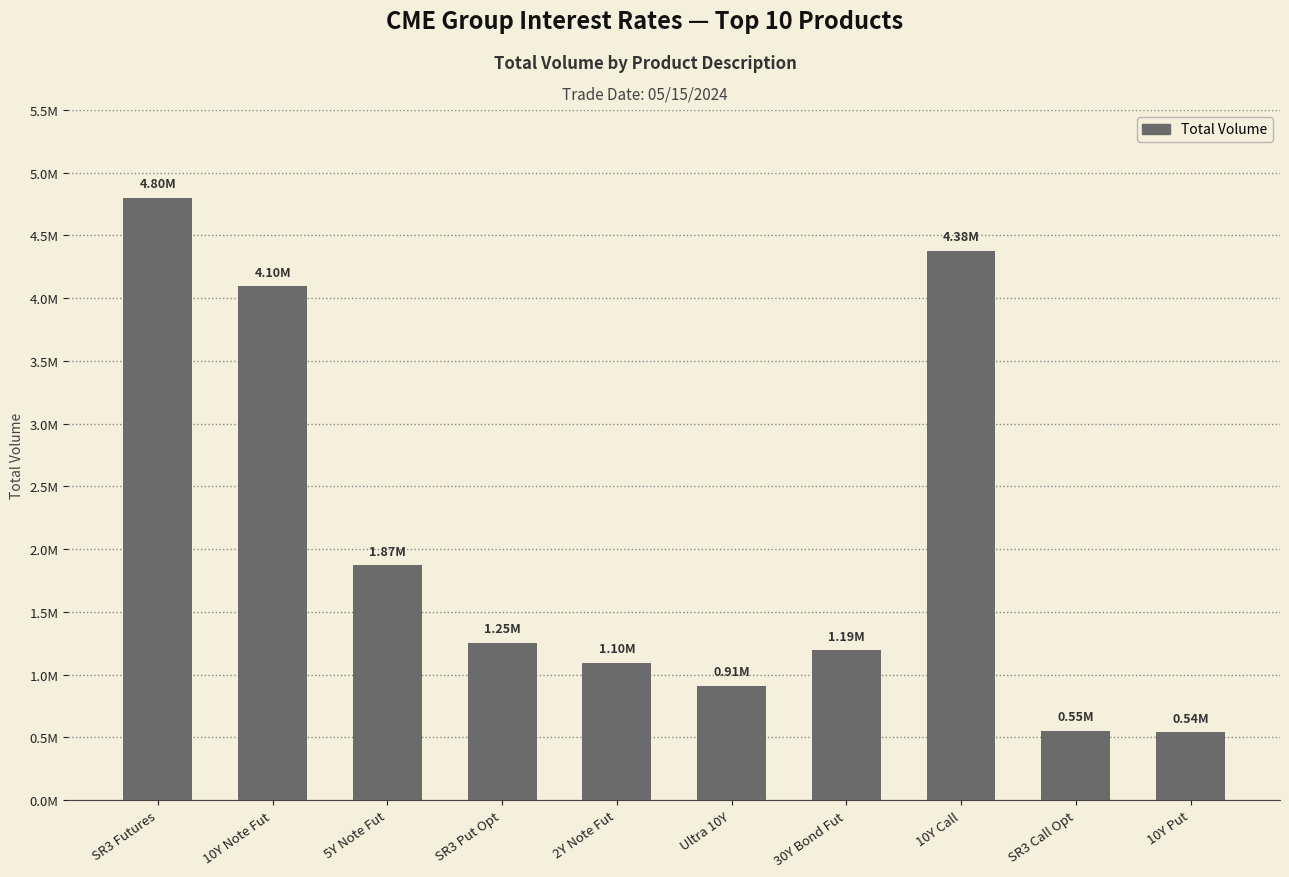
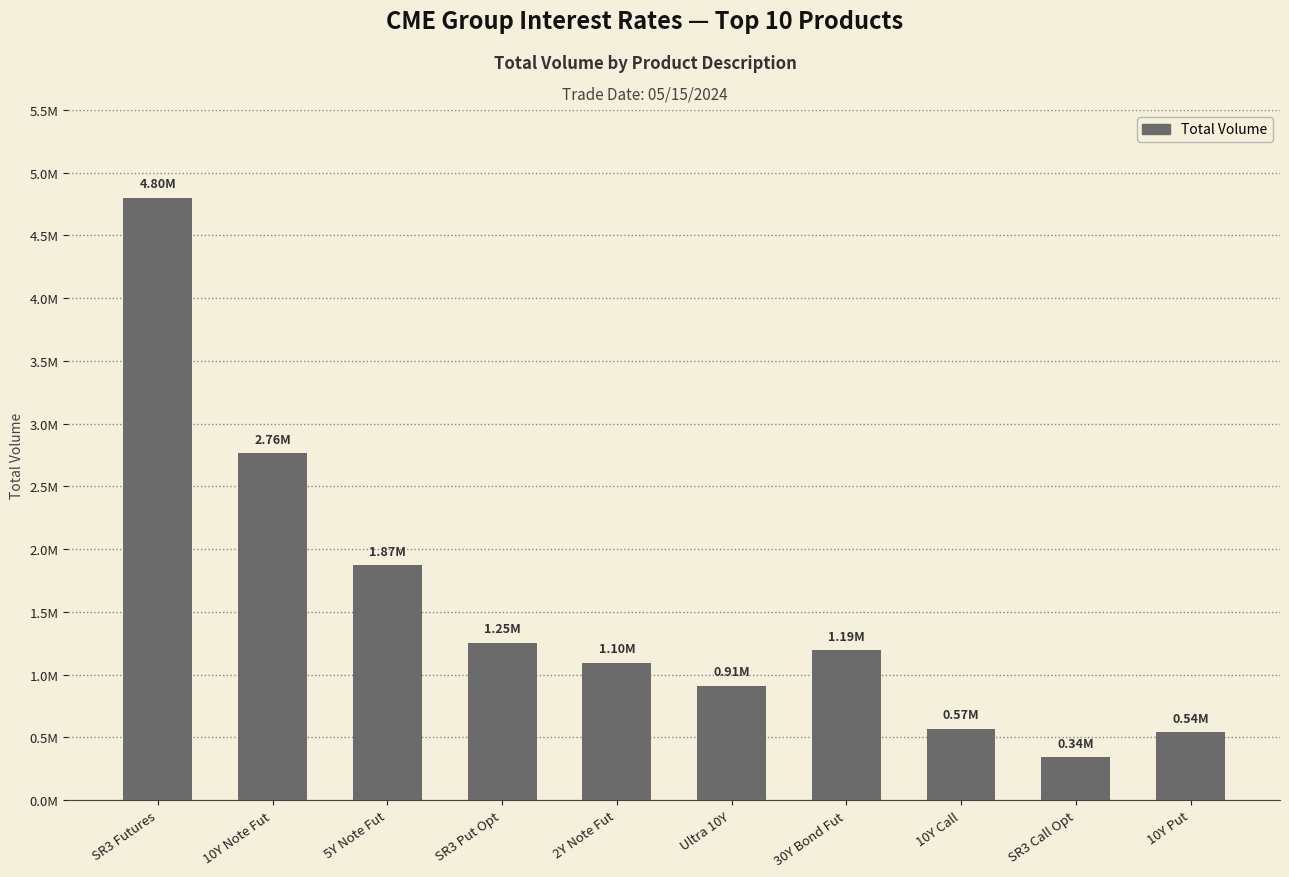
  {
    "SR3 Futures": "4.80M",
-   "10Y Note Fut": "4.10M",
+   "10Y Note Fut": "2.76M",
    "5Y Note Fut": "1.87M",
    "SR3 Put Opt": "1.25M",
    "2Y Note Fut": "1.10M",
    "Ultra 10Y": "0.91M",
    "30Y Bond Fut": "1.19M",
-   "10Y Call": "4.38M",
-   "SR3 Call Opt": "0.55M",
+   "10Y Call": "0.57M",
+   "SR3 Call Opt": "0.34M",
    "10Y Put": "0.54M"
  }
